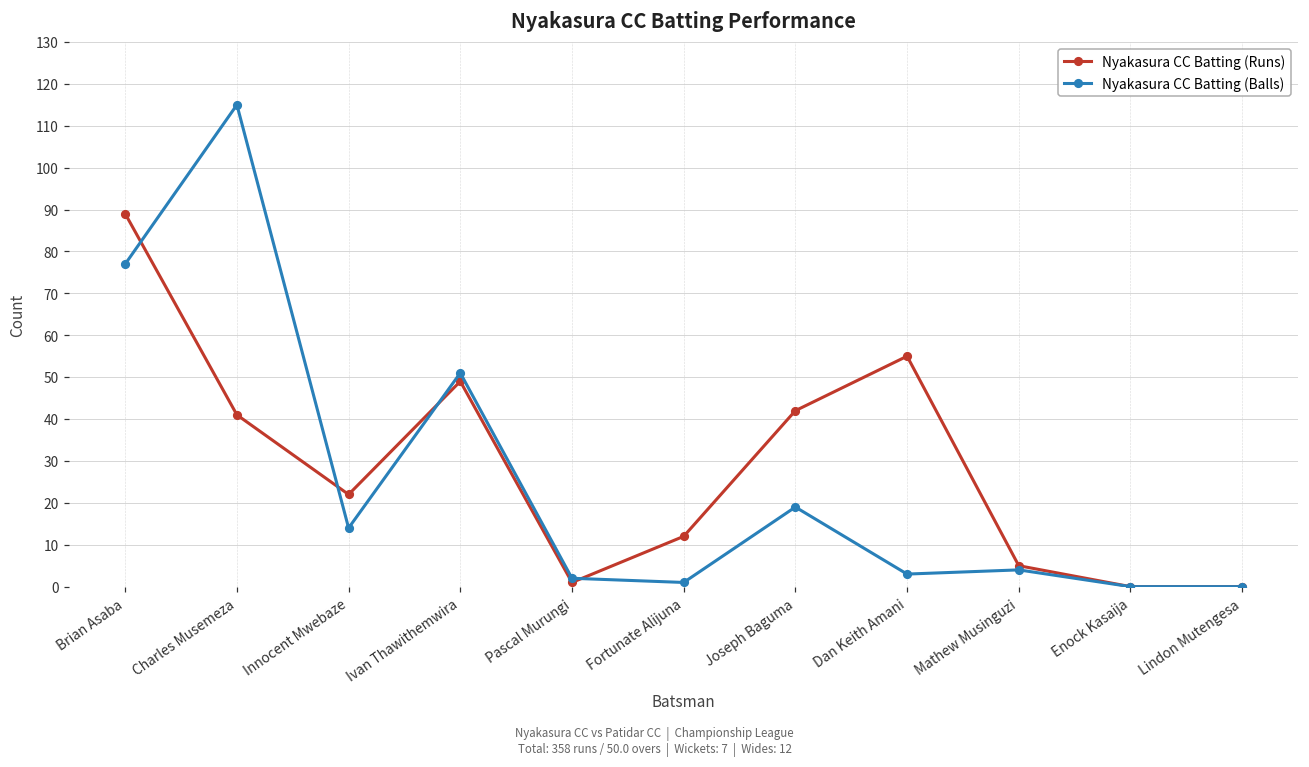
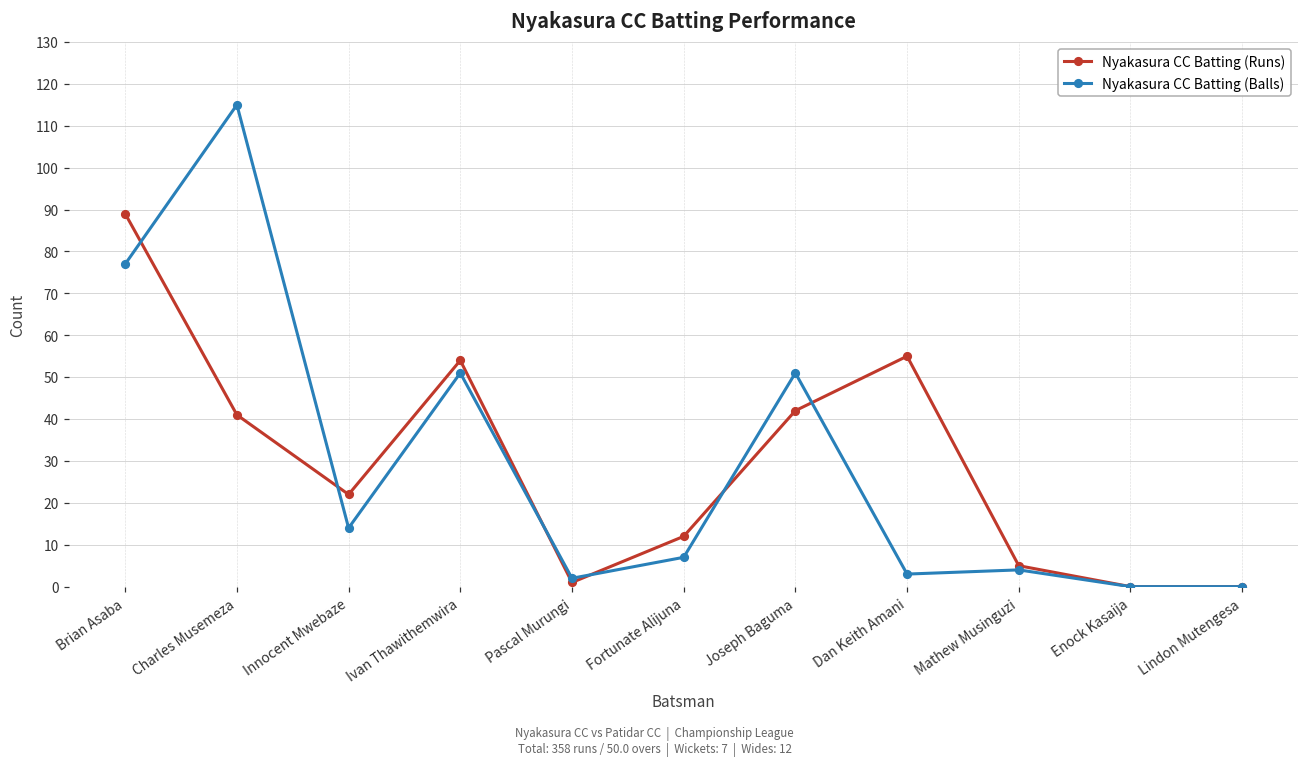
  {
    "Nyakasura CC Batting (Runs)": {
      "Brian Asaba": 89,
      "Charles Musemeza": 41,
      "Innocent Mwebaze": 22,
-     "Ivan Thawithemwira": 49,
+     "Ivan Thawithemwira": 54,
      "Pascal Murungi": 1,
      "Fortunate Alijuna": 12,
      "Joseph Baguma": 42,
      "Dan Keith Amani": 55,
      "Mathew Musinguzi": 5
    },
    "Nyakasura CC Batting (Balls)": {
      "Brian Asaba": 77,
      "Charles Musemeza": 115,
      "Innocent Mwebaze": 14,
      "Ivan Thawithemwira": 51,
      "Pascal Murungi": 2,
-     "Fortunate Alijuna": 1,
-     "Joseph Baguma": 19,
+     "Fortunate Alijuna": 7,
+     "Joseph Baguma": 51,
      "Dan Keith Amani": 3,
      "Mathew Musinguzi": 4
    }
  }
